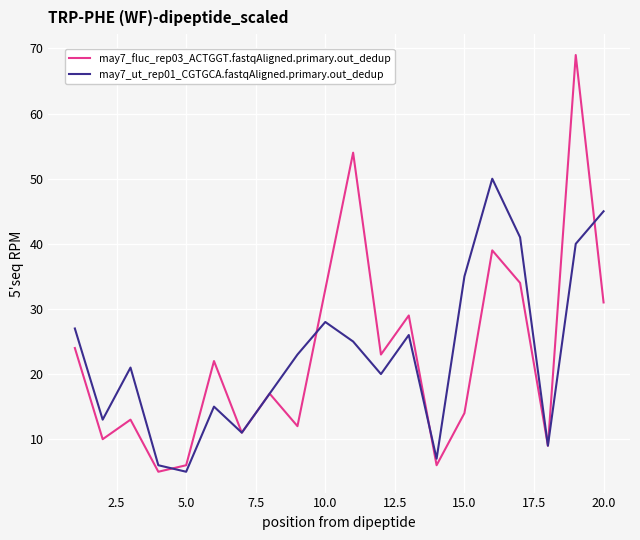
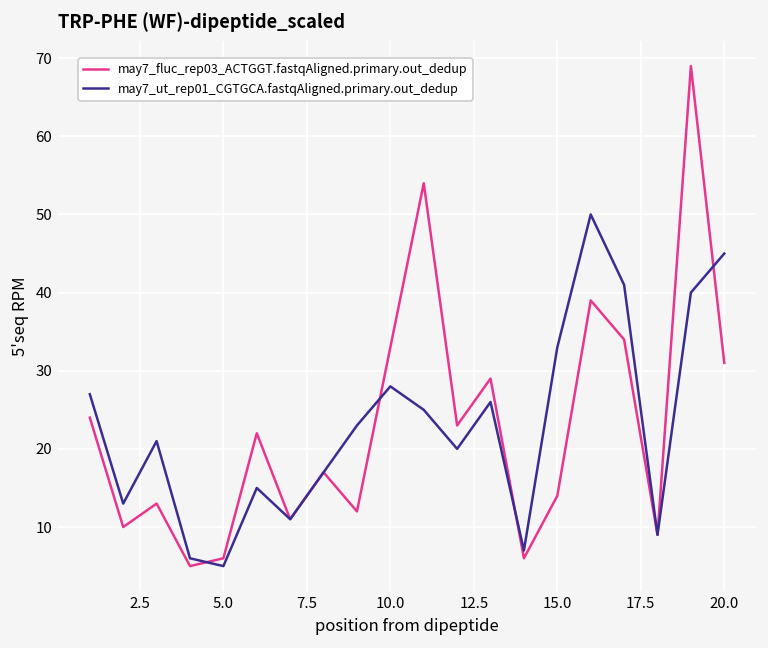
  {
    "may7_fluc_rep03_ACTGGT.fastqAligned.primary.out_dedup": {
      "5.0": 6,
      "10.0": 33,
      "15.0": 14,
      "20.0": 31
    },
    "may7_ut_rep01_CGTGCA.fastqAligned.primary.out_dedup": {
      "5.0": 5,
      "10.0": 28,
-     "15.0": 35,
+     "15.0": 33,
      "20.0": 45
    }
  }
